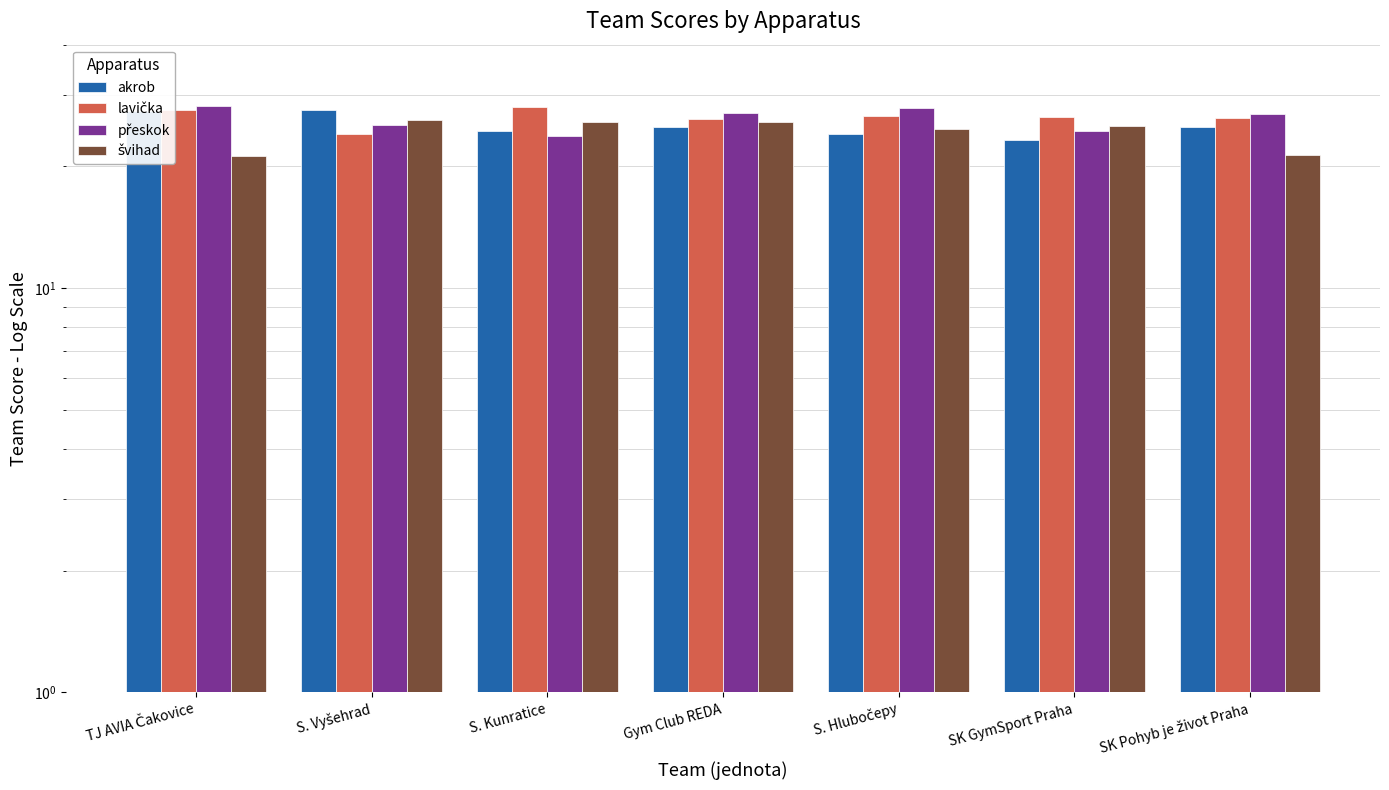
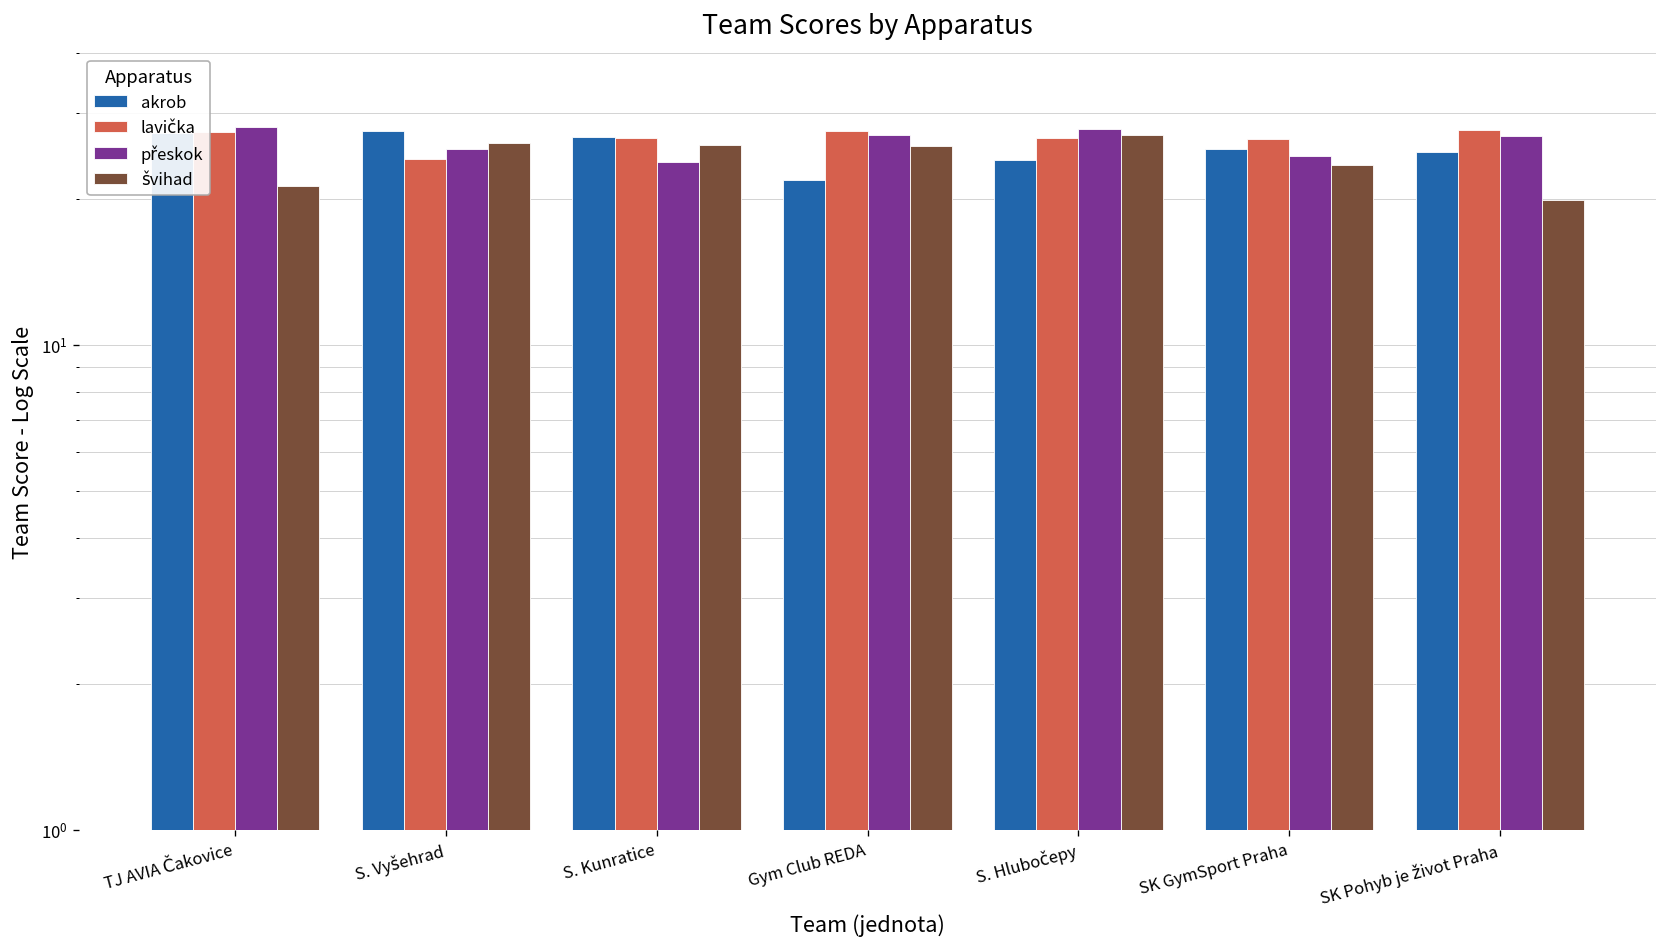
  {
    "akrob": {
      "S. Vyšehrad": 28,
-     "S. Kunratice": 24,
-     "Gym Club REDA": 25,
+     "S. Kunratice": 27,
+     "Gym Club REDA": 22,
      "S. Hlubočepy": 24,
-     "SK GymSport Praha": 23,
+     "SK GymSport Praha": 25,
      "SK Pohyb je život Praha": 25
    },
    "lavička": {
      "TJ AVIA Čakovice": 28,
      "S. Vyšehrad": 24,
-     "S. Kunratice": 28,
-     "Gym Club REDA": 26,
+     "S. Kunratice": 27,
+     "Gym Club REDA": 28,
      "S. Hlubočepy": 27,
      "SK GymSport Praha": 27,
-     "SK Pohyb je život Praha": 26
+     "SK Pohyb je život Praha": 28
    },
    "přeskok": {
      "TJ AVIA Čakovice": 28,
      "S. Vyšehrad": 25,
      "S. Kunratice": 24,
      "Gym Club REDA": 27,
      "S. Hlubočepy": 28,
      "SK GymSport Praha": 25,
      "SK Pohyb je život Praha": 27
    },
    "švihad": {
      "TJ AVIA Čakovice": 21,
      "S. Vyšehrad": 26,
      "S. Kunratice": 26,
      "Gym Club REDA": 26,
-     "S. Hlubočepy": 25,
-     "SK GymSport Praha": 25,
-     "SK Pohyb je život Praha": 21
+     "S. Hlubočepy": 27,
+     "SK GymSport Praha": 24,
+     "SK Pohyb je život Praha": 20
    }
  }
